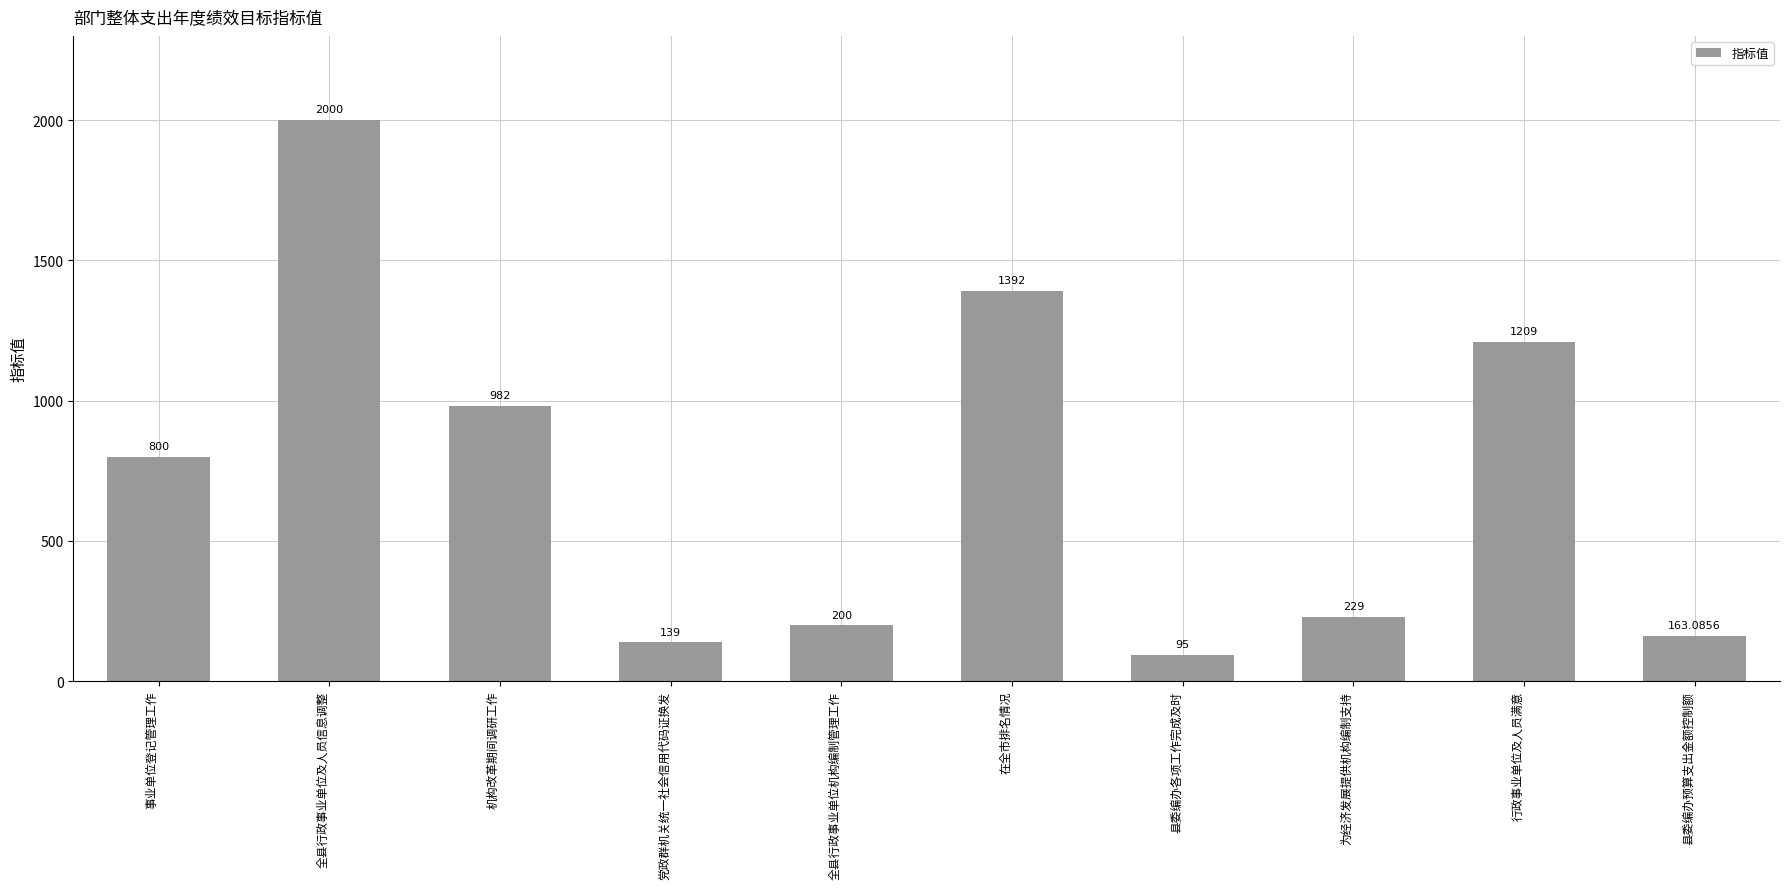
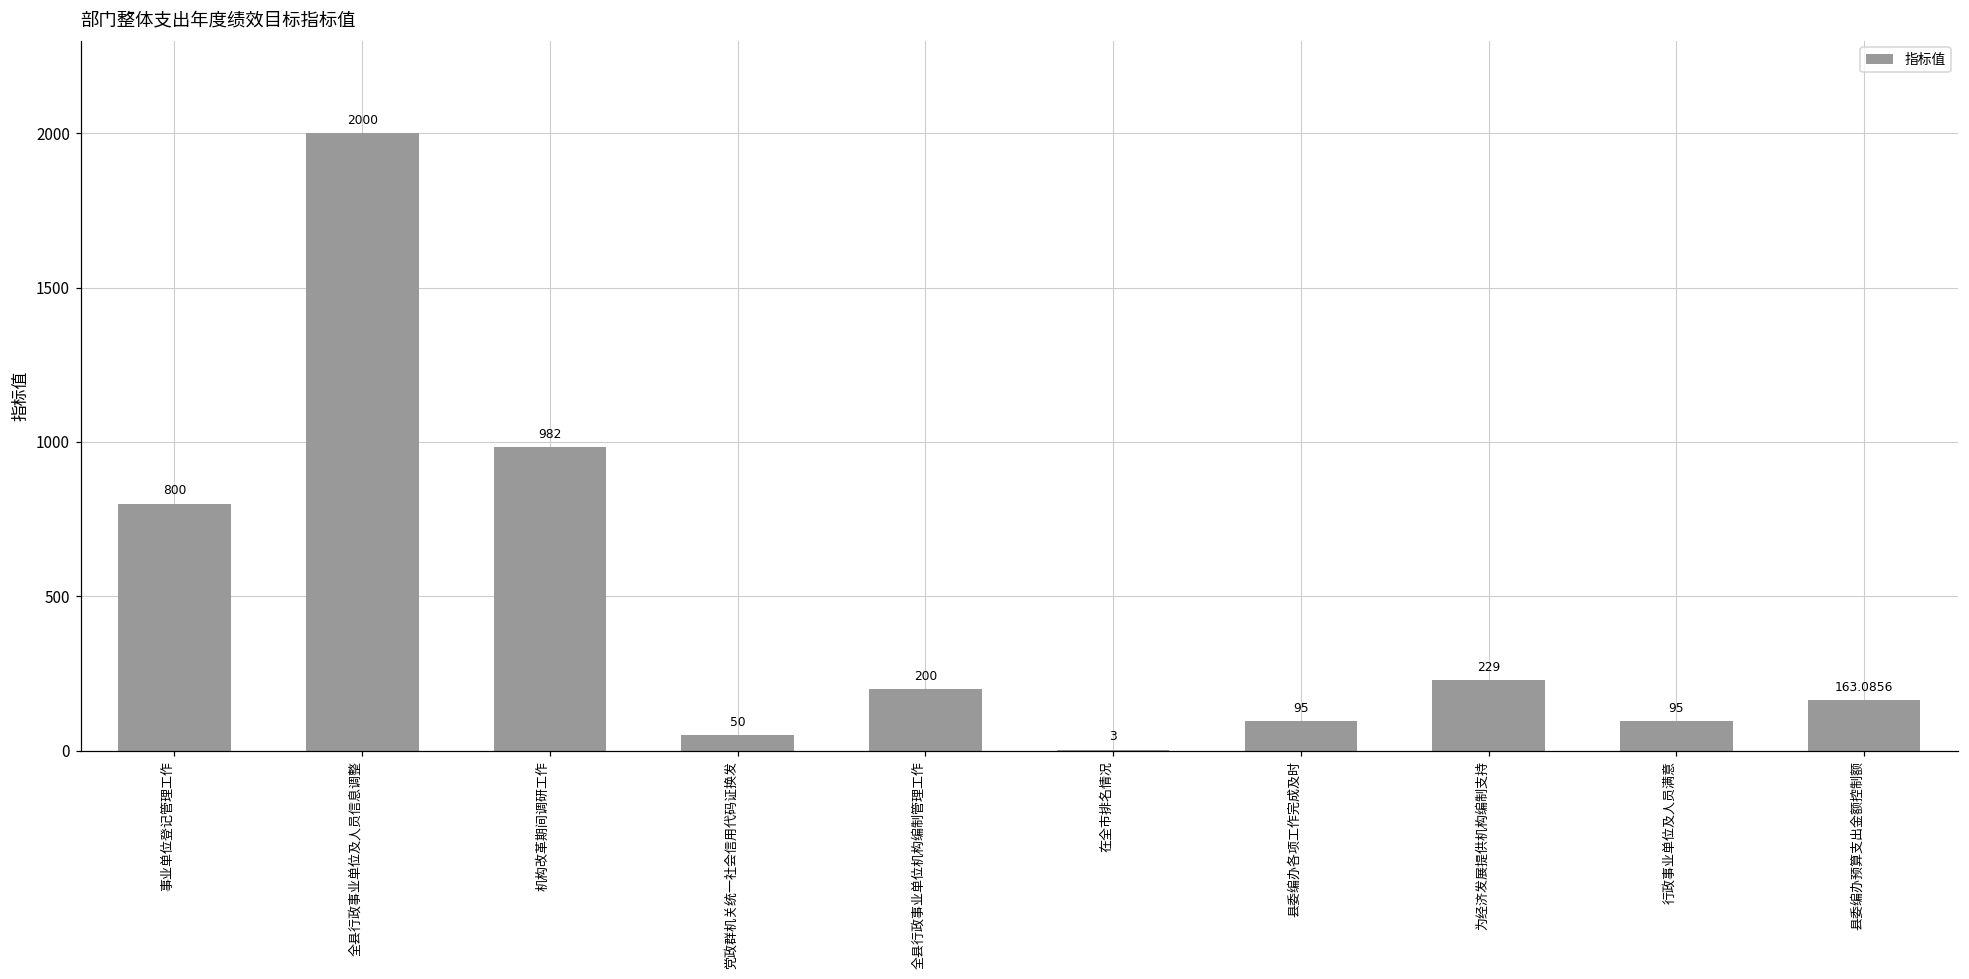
  {
    "事业单位登记管理工作": 800,
    "全县行政事业单位及人员信息调整": 2000,
    "机构改革期间调研工作": 982,
-   "党政群机关统一社会信用代码证换发": 139,
+   "党政群机关统一社会信用代码证换发": 50,
    "全县行政事业单位机构编制管理工作": 200,
-   "在全市排名情况": 1392,
+   "在全市排名情况": 3,
    "县委编办各项工作完成及时": 95,
    "为经济发展提供机构编制支持": 229,
-   "行政事业单位及人员满意": 1209,
+   "行政事业单位及人员满意": 95,
    "县委编办预算支出金额控制额": 163.0856
  }
